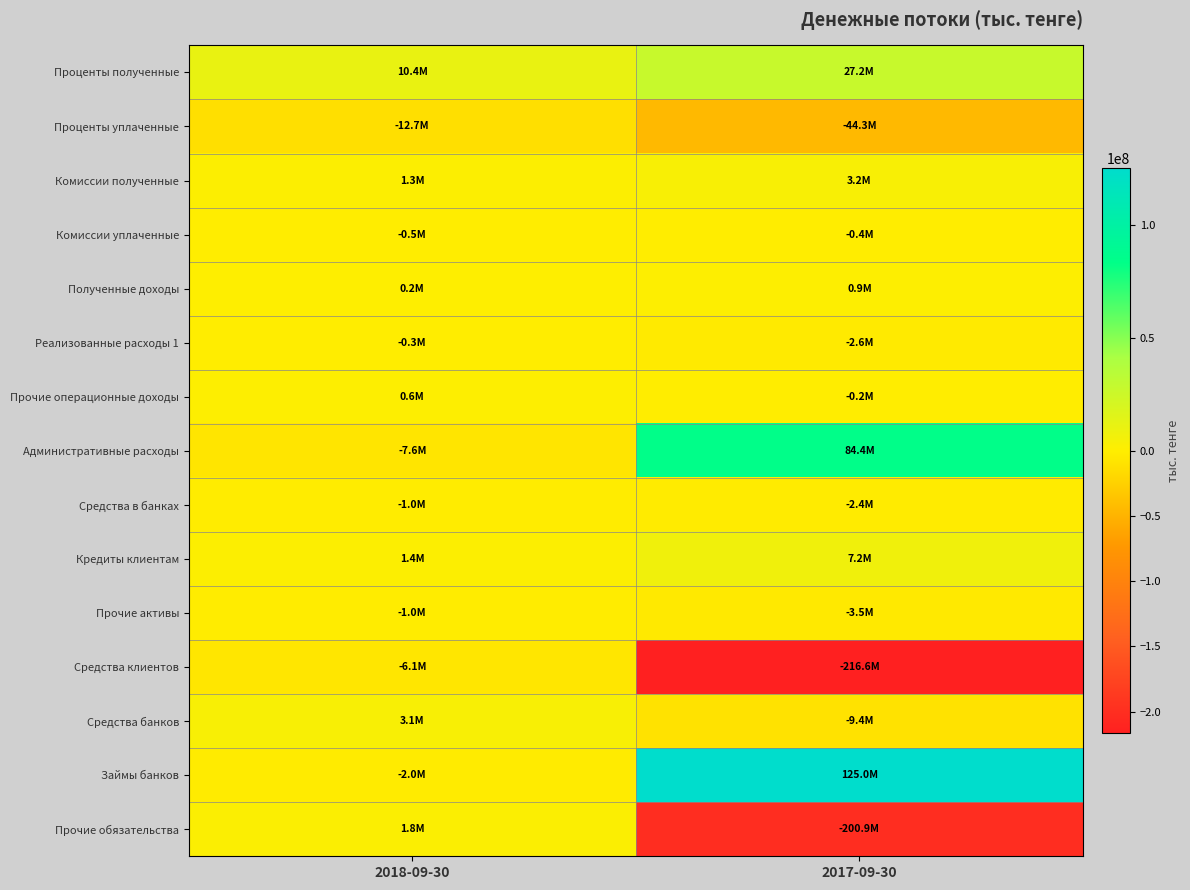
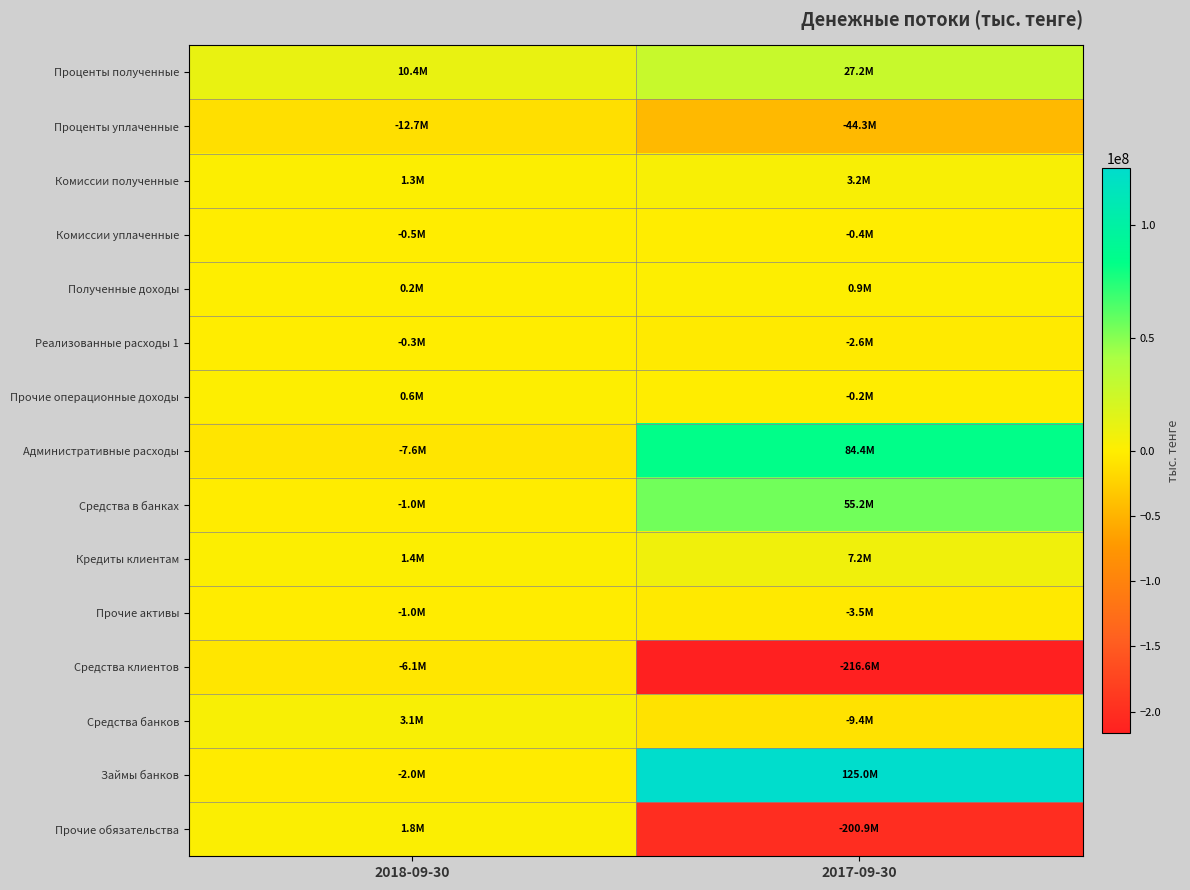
  {
    "Проценты полученные": {
      "2018-09-30": "10.4M",
      "2017-09-30": "27.2M"
    },
    "Проценты уплаченные": {
      "2018-09-30": "-12.7M",
      "2017-09-30": "-44.3M"
    },
    "Комиссии полученные": {
      "2018-09-30": "1.3M",
      "2017-09-30": "3.2M"
    },
    "Комиссии уплаченные": {
      "2018-09-30": "-0.5M",
      "2017-09-30": "-0.4M"
    },
    "Полученные доходы": {
      "2018-09-30": "0.2M",
      "2017-09-30": "0.9M"
    },
    "Реализованные расходы 1": {
      "2018-09-30": "-0.3M",
      "2017-09-30": "-2.6M"
    },
    "Прочие операционные доходы": {
      "2018-09-30": "0.6M",
      "2017-09-30": "-0.2M"
    },
    "Административные расходы": {
      "2018-09-30": "-7.6M",
      "2017-09-30": "84.4M"
    },
    "Средства в банках": {
      "2018-09-30": "-1.0M",
-     "2017-09-30": "-2.4M"
+     "2017-09-30": "55.2M"
    },
    "Кредиты клиентам": {
      "2018-09-30": "1.4M",
      "2017-09-30": "7.2M"
    },
    "Прочие активы": {
      "2018-09-30": "-1.0M",
      "2017-09-30": "-3.5M"
    },
    "Средства клиентов": {
      "2018-09-30": "-6.1M",
      "2017-09-30": "-216.6M"
    },
    "Средства банков": {
      "2018-09-30": "3.1M",
      "2017-09-30": "-9.4M"
    },
    "Займы банков": {
      "2018-09-30": "-2.0M",
      "2017-09-30": "125.0M"
    },
    "Прочие обязательства": {
      "2018-09-30": "1.8M",
      "2017-09-30": "-200.9M"
    }
  }
